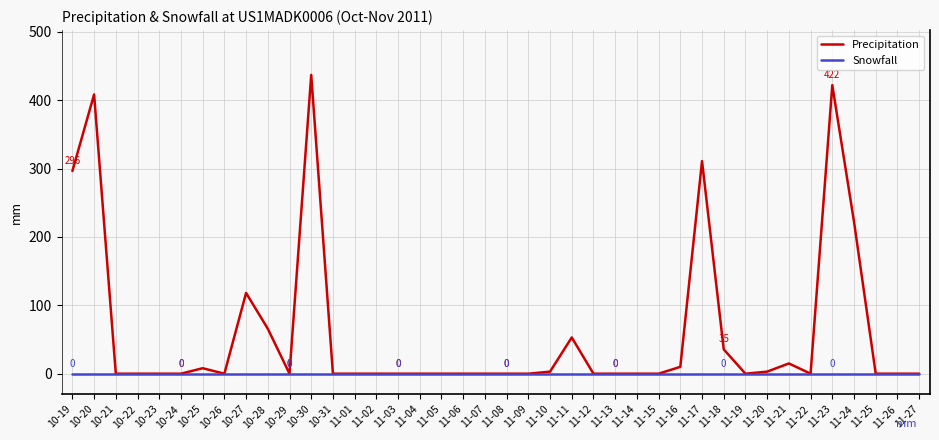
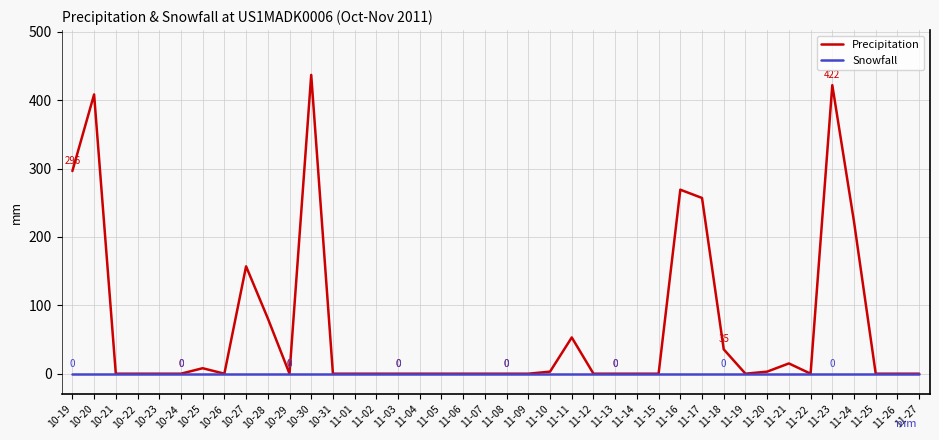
  {
    "Precipitation": {
      "10-20": 410,
      "10-25": 10,
-     "10-27": 120,
-     "10-28": 70,
+     "10-27": 160,
+     "10-28": 80,
      "10-30": 440,
      "11-11": 50,
-     "11-16": 10,
-     "11-17": 310,
+     "11-16": 270,
+     "11-17": 260,
      "11-21": 20,
      "11-24": 220
    },
    "Snowfall": {
      "10-19": 0,
      "11-18": 0,
      "11-23": 0
    }
  }
